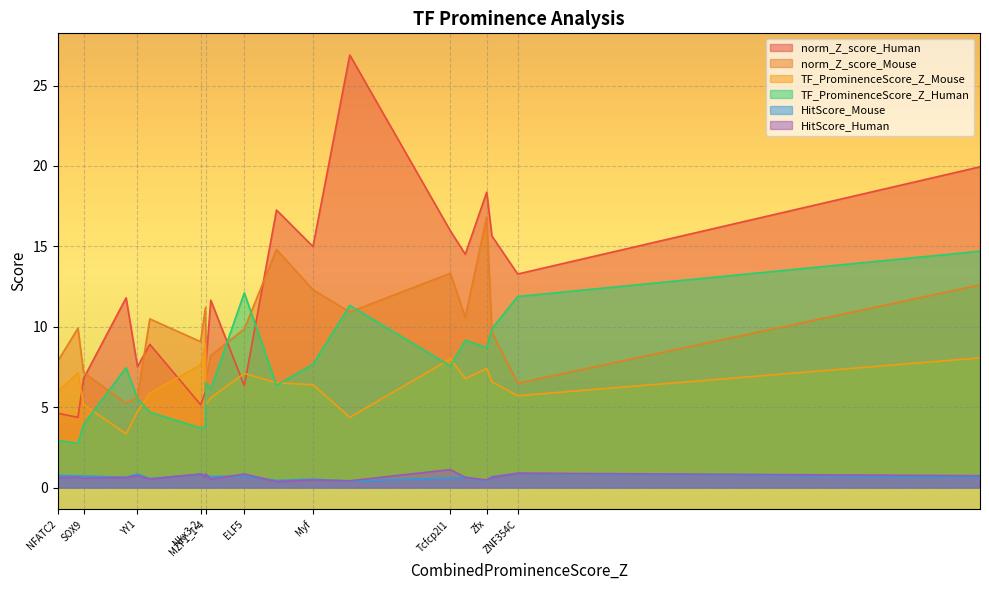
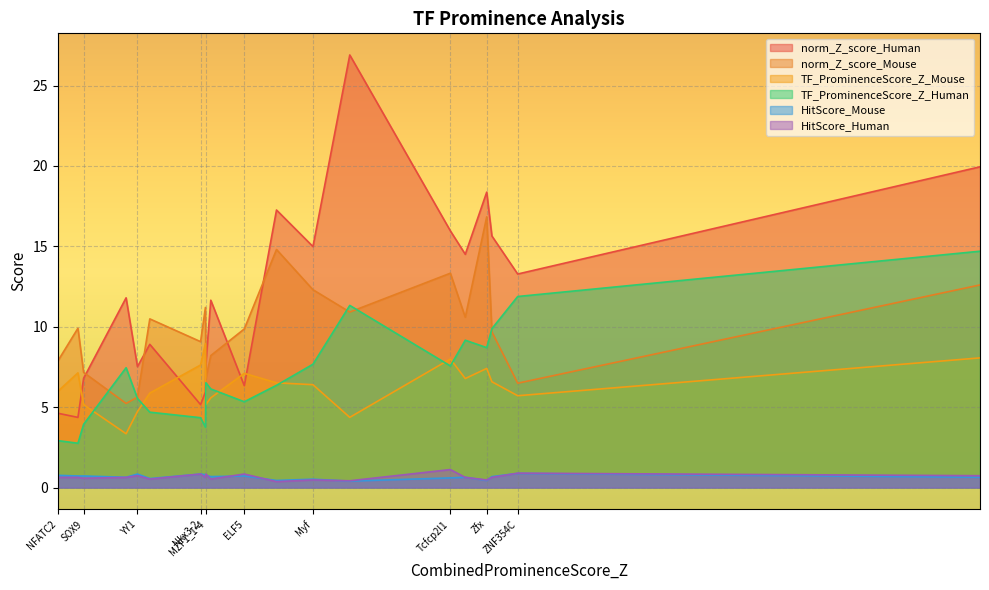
  {
    "TF_ProminenceScore_Z_Human": {
      "NFATC2": 2.9,
      "SOX9": 3.9,
-     "Nkx3-2": 3.7,
+     "Nkx3-2": 4.3,
      "MZF1_1-4": 6.5,
-     "ELF5": 12.1,
+     "ELF5": 5.3,
      "Myf": 7.7,
      "Tcfcp2l1": 7.6,
      "Zfx": 8.7,
      "ZNF354C": 11.9
    },
    "HitScore_Mouse": {
      "Tcfcp2l1": 0.6
    },
    "HitScore_Human": {
      "Tcfcp2l1": 1.1
    }
  }
